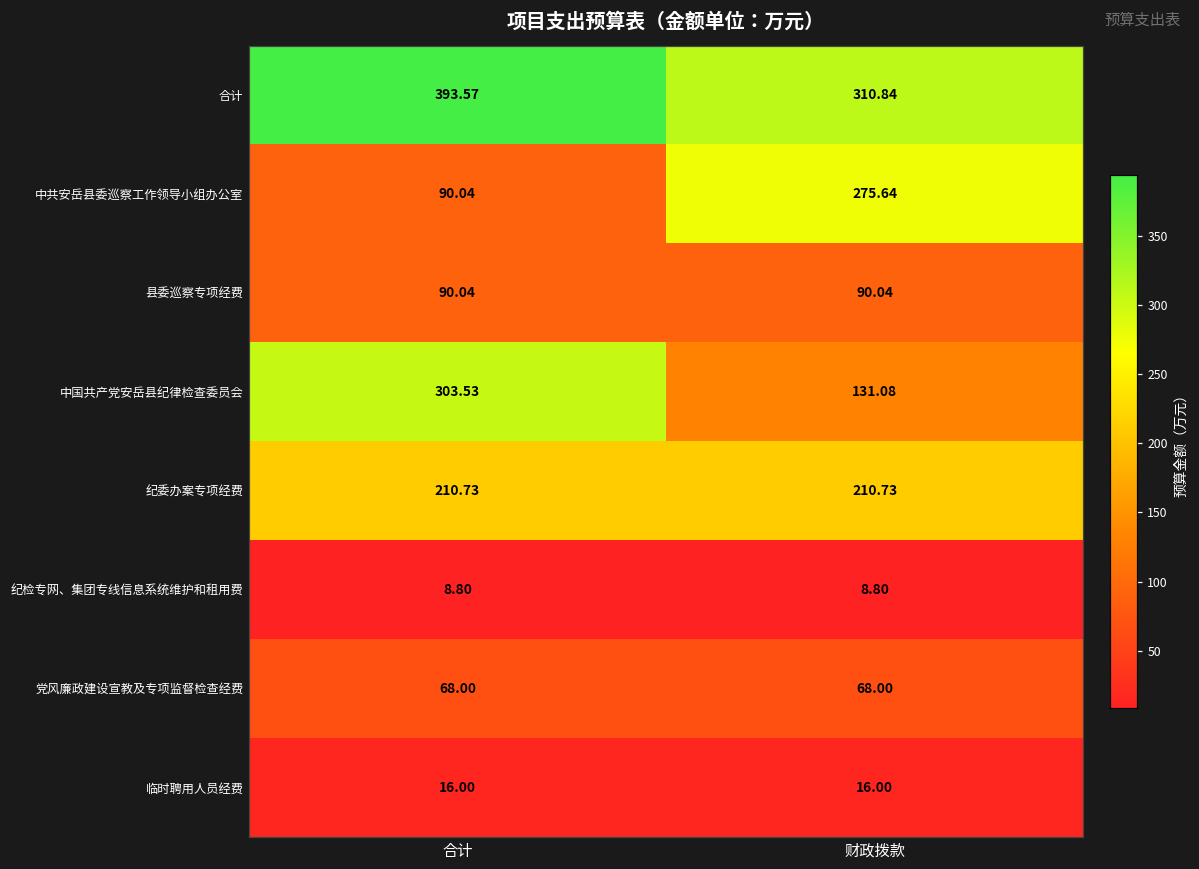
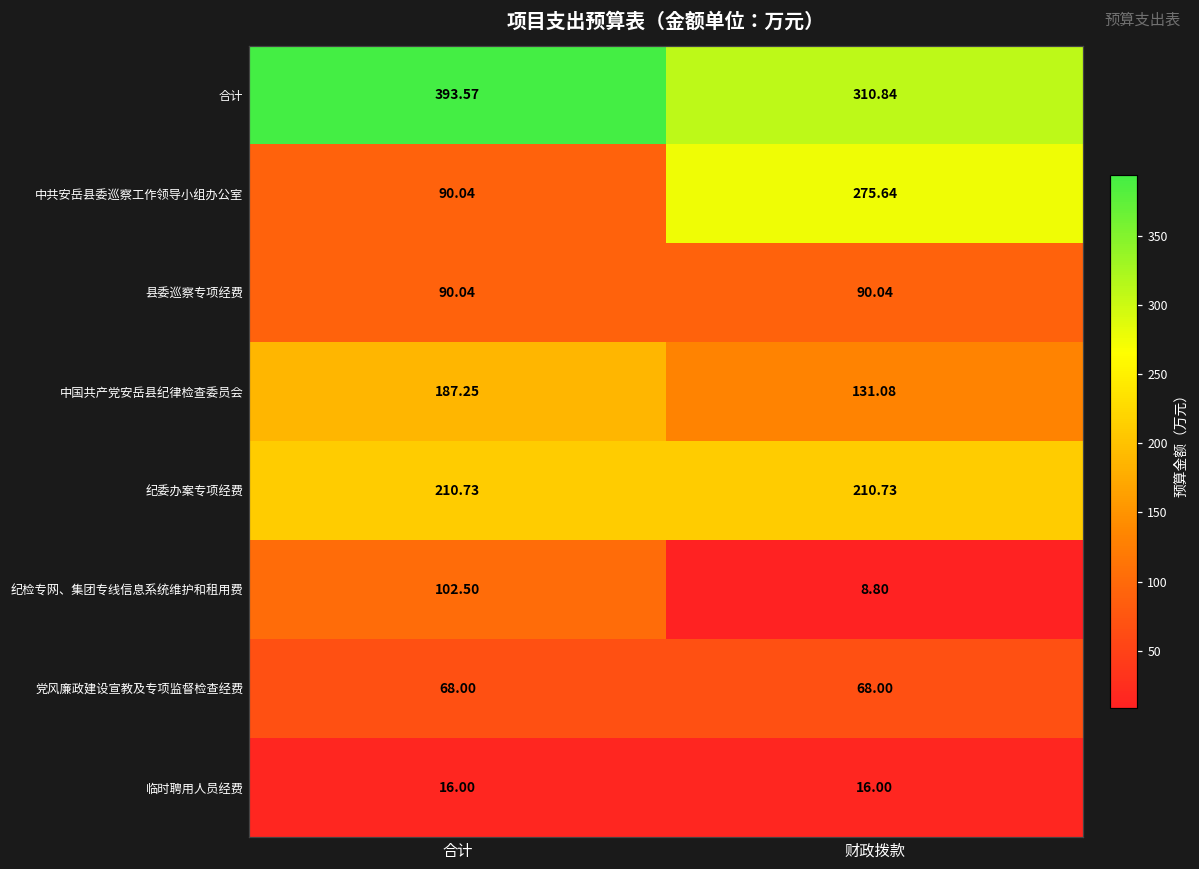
  {
    "合计": {
      "合计": 393.57,
      "财政拨款": 310.84
    },
    "中共安岳县委巡察工作领导小组办公室": {
      "合计": 90.04,
      "财政拨款": 275.64
    },
    "县委巡察专项经费": {
      "合计": 90.04,
      "财政拨款": 90.04
    },
    "中国共产党安岳县纪律检查委员会": {
-     "合计": 303.53,
+     "合计": 187.25,
      "财政拨款": 131.08
    },
    "纪委办案专项经费": {
      "合计": 210.73,
      "财政拨款": 210.73
    },
    "纪检专网、集团专线信息系统维护和租用费": {
-     "合计": 8.80,
+     "合计": 102.50,
      "财政拨款": 8.80
    },
    "党风廉政建设宣教及专项监督检查经费": {
      "合计": 68.00,
      "财政拨款": 68.00
    },
    "临时聘用人员经费": {
      "合计": 16.00,
      "财政拨款": 16.00
    }
  }
